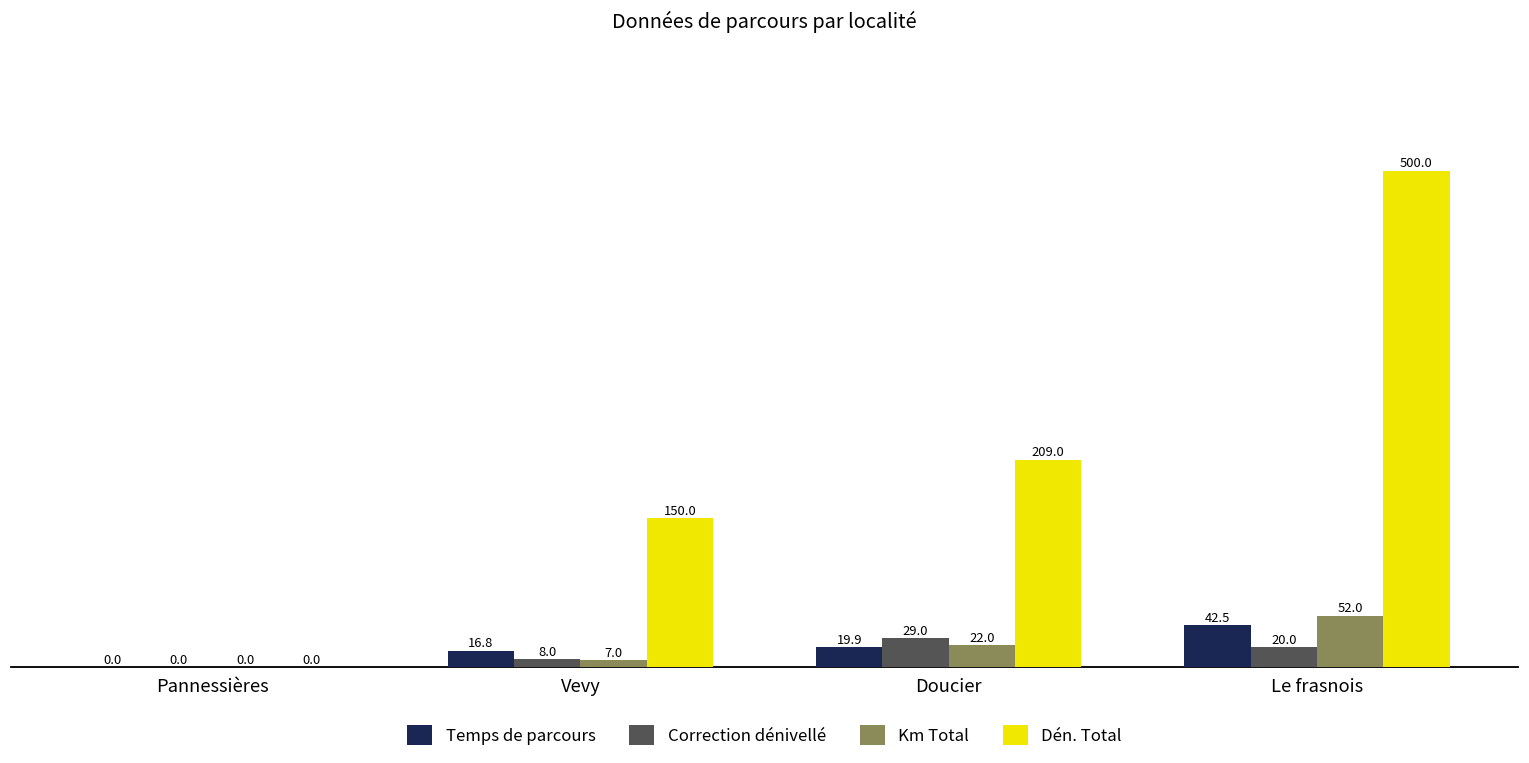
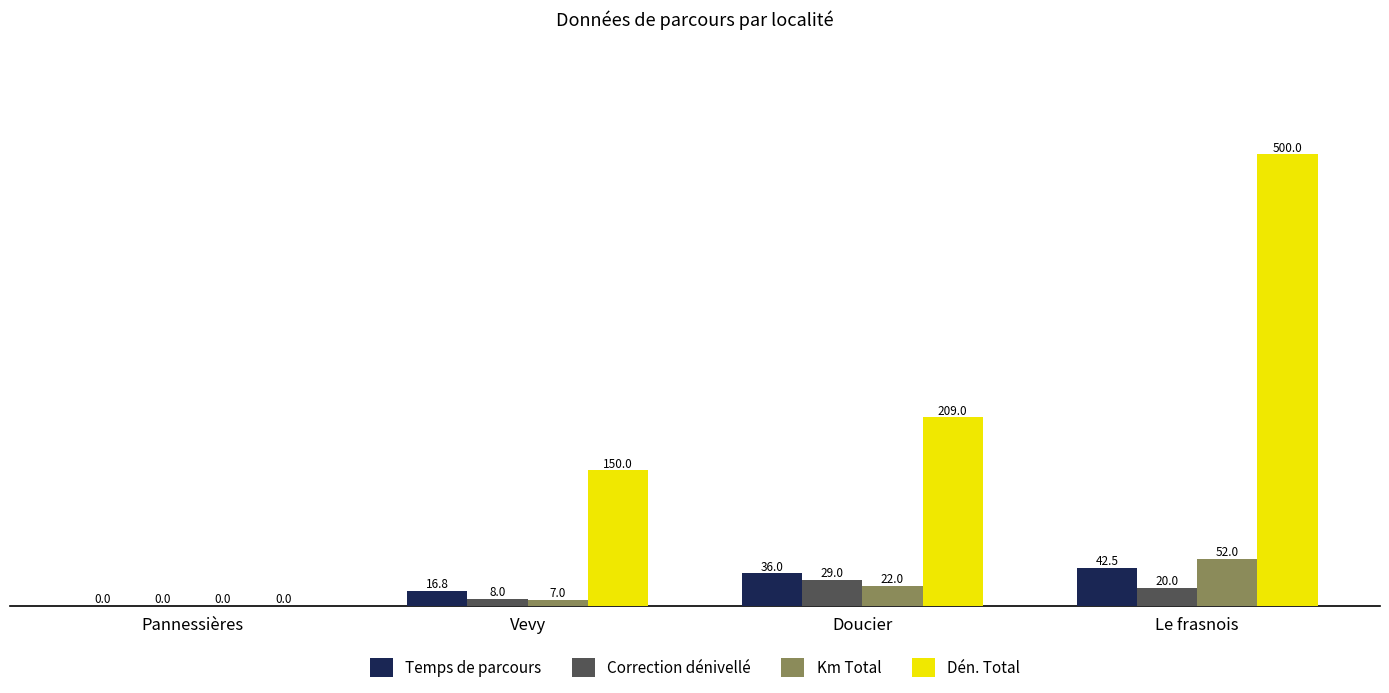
  {
    "Temps de parcours": {
      "Pannessières": 0.0,
      "Vevy": 16.8,
-     "Doucier": 19.9,
+     "Doucier": 36.0,
      "Le frasnois": 42.5
    },
    "Correction dénivellé": {
      "Pannessières": 0.0,
      "Vevy": 8.0,
      "Doucier": 29.0,
      "Le frasnois": 20.0
    },
    "Km Total": {
      "Pannessières": 0.0,
      "Vevy": 7.0,
      "Doucier": 22.0,
      "Le frasnois": 52.0
    },
    "Dén. Total": {
      "Pannessières": 0.0,
      "Vevy": 150.0,
      "Doucier": 209.0,
      "Le frasnois": 500.0
    }
  }
